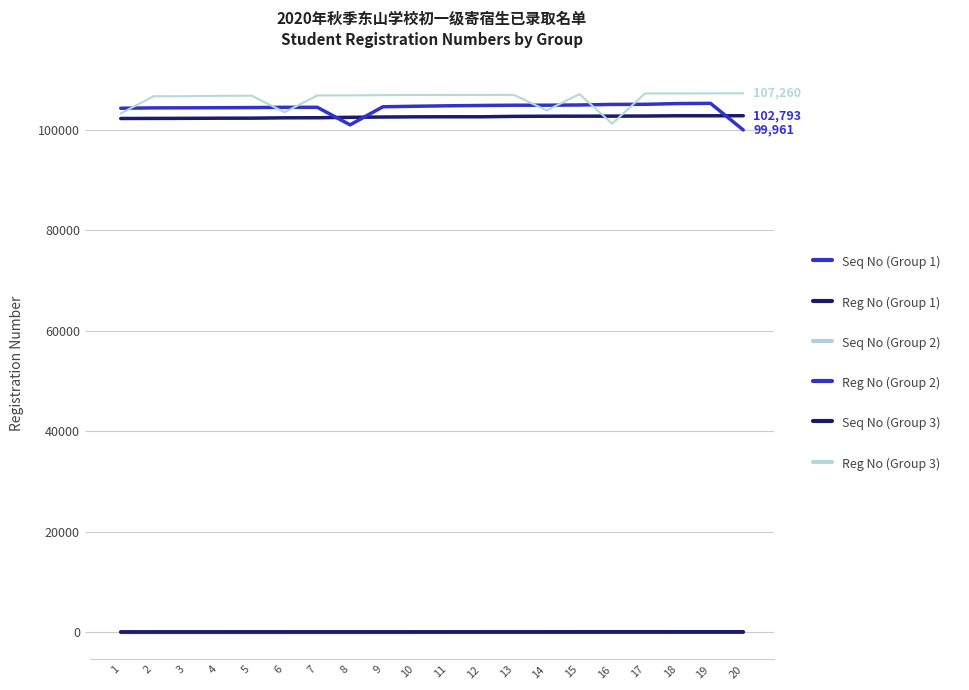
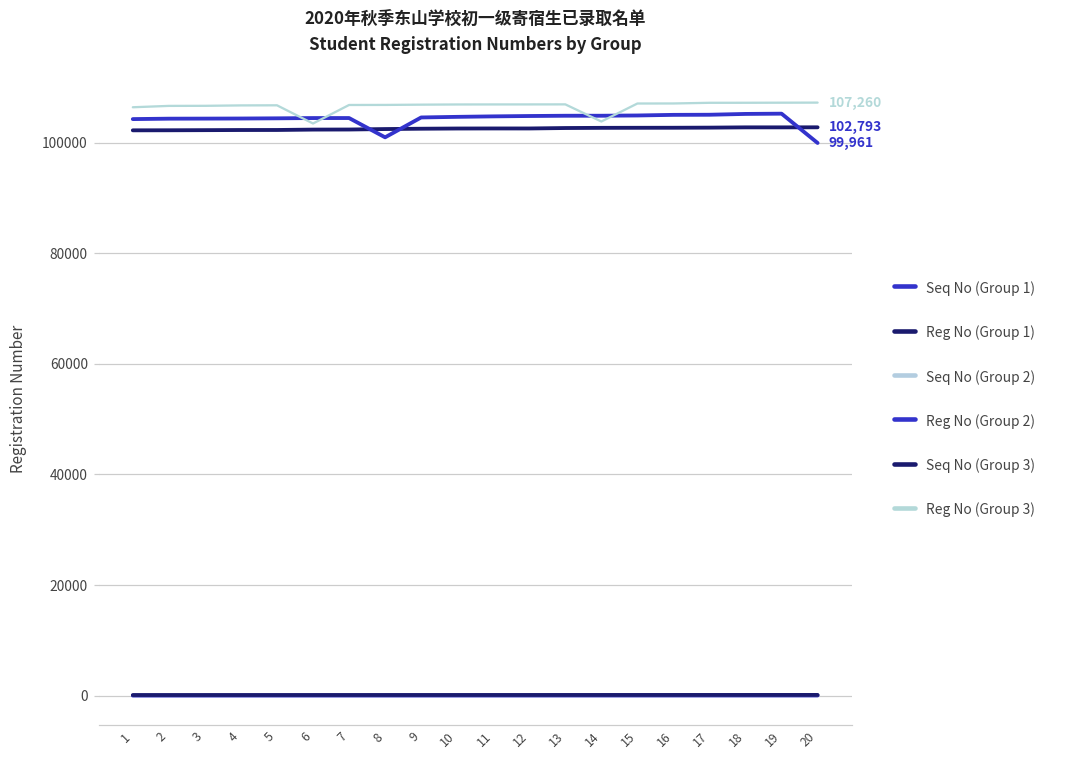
  {
    "Reg No (Group 2)": {
      "20": "99,961"
    },
    "Reg No (Group 3)": {
-     "1": "103000",
+     "1": "106000",
      "2": "107000",
      "3": "107000",
      "4": "107000",
      "5": "107000",
      "6": "103000",
      "7": "107000",
      "8": "107000",
      "9": "107000",
      "10": "107000",
      "11": "107000",
      "12": "107000",
      "13": "107000",
      "14": "104000",
      "15": "107000",
-     "16": "101000",
+     "16": "107000",
      "17": "107000",
      "18": "107000",
      "19": "107000"
    }
  }
